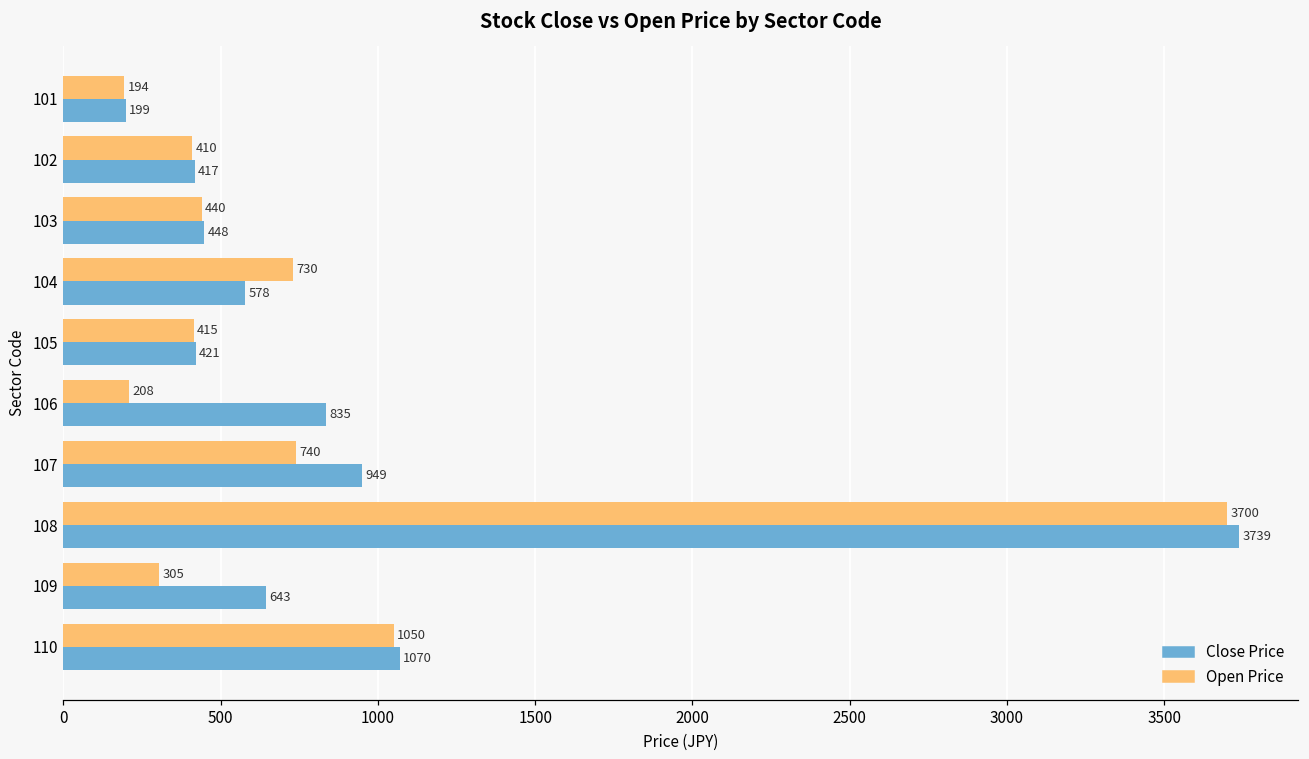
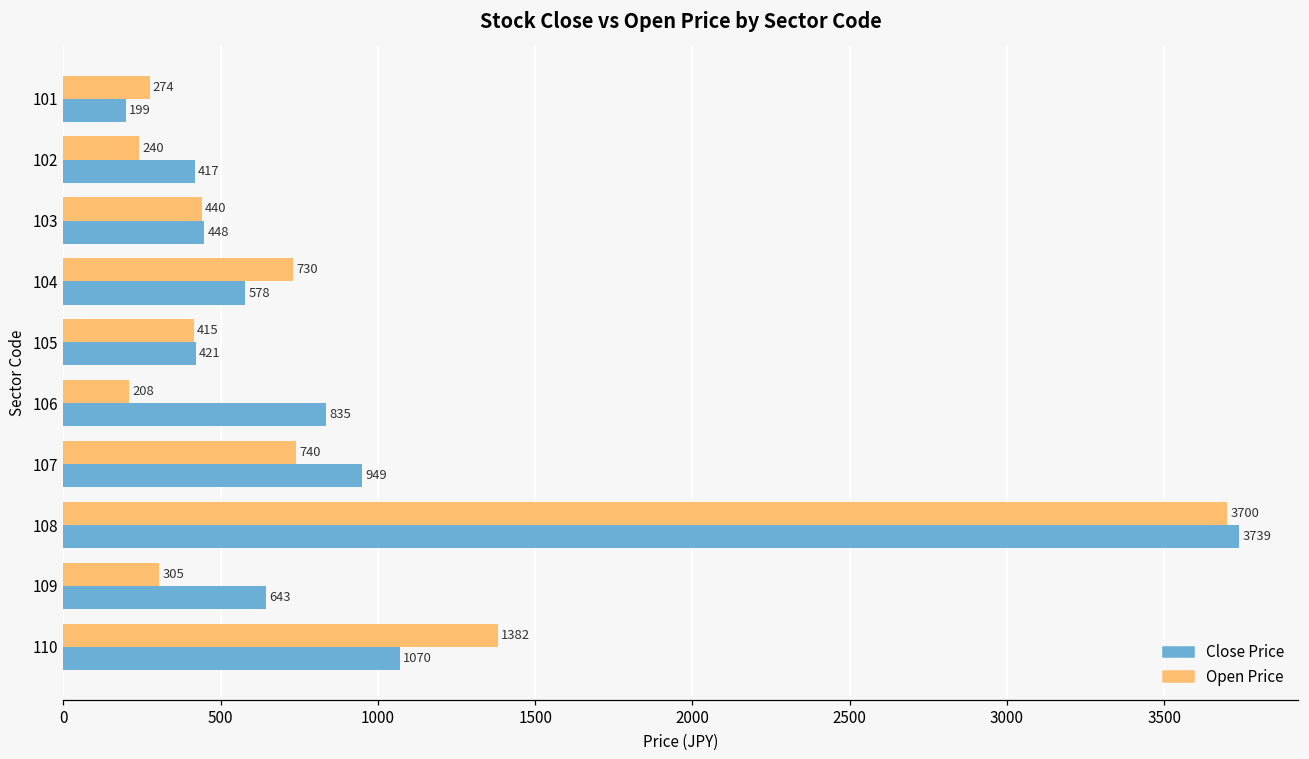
  {
    "Close Price": {
      "101": 199,
      "102": 417,
      "103": 448,
      "104": 578,
      "105": 421,
      "106": 835,
      "107": 949,
      "108": 3739,
      "109": 643,
      "110": 1070
    },
    "Open Price": {
-     "101": 194,
-     "102": 410,
+     "101": 274,
+     "102": 240,
      "103": 440,
      "104": 730,
      "105": 415,
      "106": 208,
      "107": 740,
      "108": 3700,
      "109": 305,
-     "110": 1050
+     "110": 1382
    }
  }
